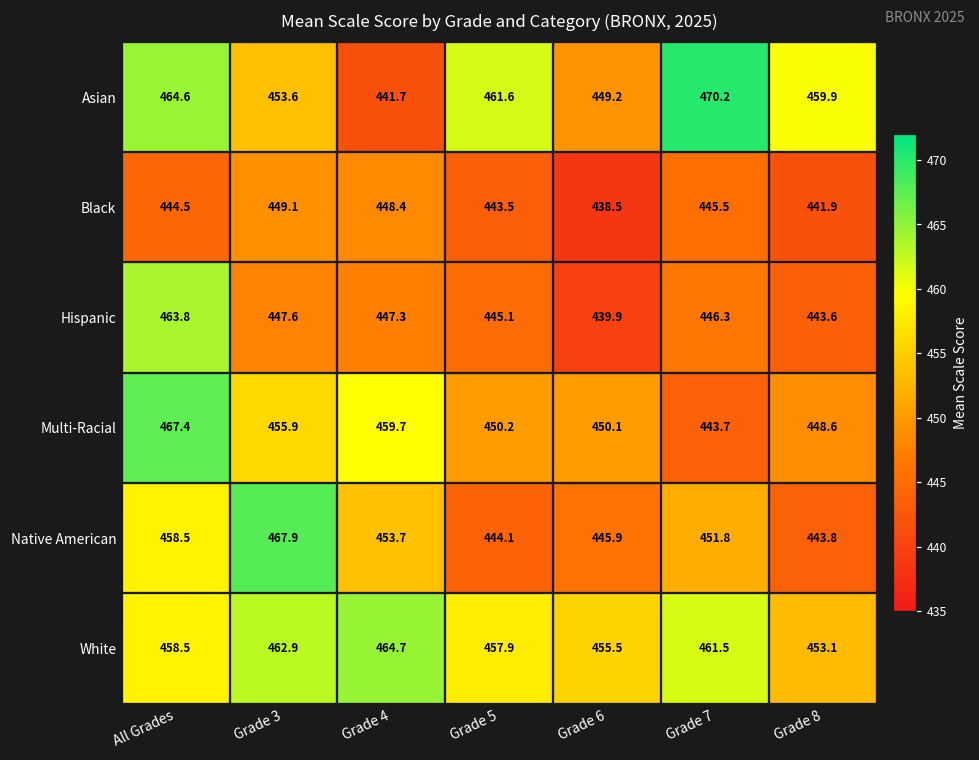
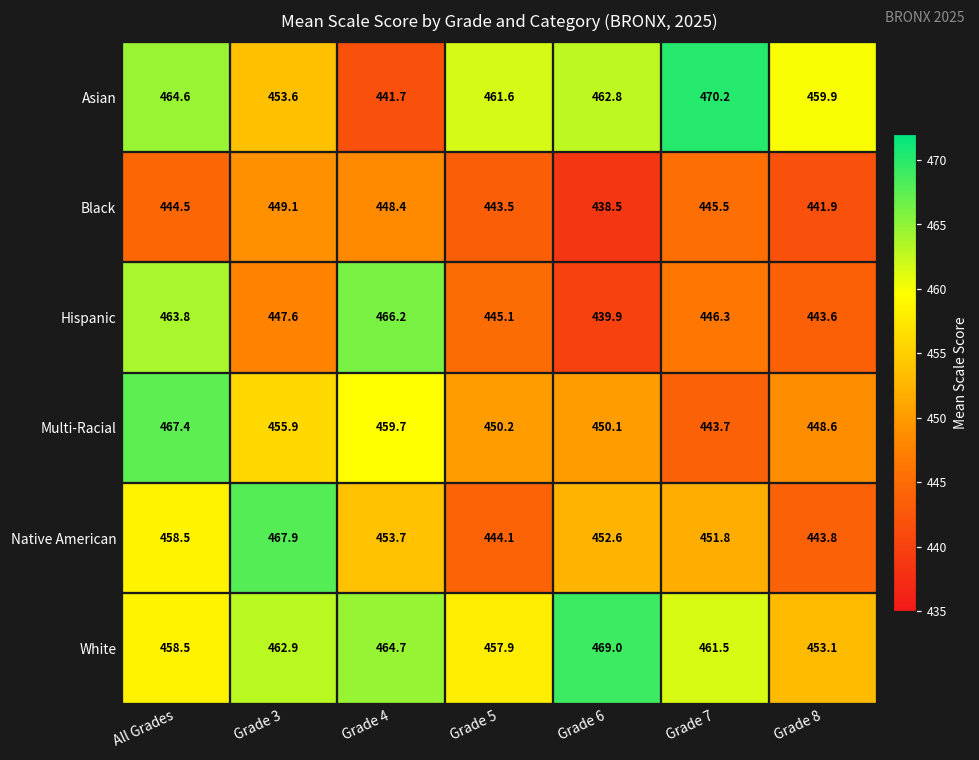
  {
    "Asian": {
      "All Grades": 464.6,
      "Grade 3": 453.6,
      "Grade 4": 441.7,
      "Grade 5": 461.6,
-     "Grade 6": 449.2,
+     "Grade 6": 462.8,
      "Grade 7": 470.2,
      "Grade 8": 459.9
    },
    "Black": {
      "All Grades": 444.5,
      "Grade 3": 449.1,
      "Grade 4": 448.4,
      "Grade 5": 443.5,
      "Grade 6": 438.5,
      "Grade 7": 445.5,
      "Grade 8": 441.9
    },
    "Hispanic": {
      "All Grades": 463.8,
      "Grade 3": 447.6,
-     "Grade 4": 447.3,
+     "Grade 4": 466.2,
      "Grade 5": 445.1,
      "Grade 6": 439.9,
      "Grade 7": 446.3,
      "Grade 8": 443.6
    },
    "Multi-Racial": {
      "All Grades": 467.4,
      "Grade 3": 455.9,
      "Grade 4": 459.7,
      "Grade 5": 450.2,
      "Grade 6": 450.1,
      "Grade 7": 443.7,
      "Grade 8": 448.6
    },
    "Native American": {
      "All Grades": 458.5,
      "Grade 3": 467.9,
      "Grade 4": 453.7,
      "Grade 5": 444.1,
-     "Grade 6": 445.9,
+     "Grade 6": 452.6,
      "Grade 7": 451.8,
      "Grade 8": 443.8
    },
    "White": {
      "All Grades": 458.5,
      "Grade 3": 462.9,
      "Grade 4": 464.7,
      "Grade 5": 457.9,
-     "Grade 6": 455.5,
+     "Grade 6": 469.0,
      "Grade 7": 461.5,
      "Grade 8": 453.1
    }
  }
